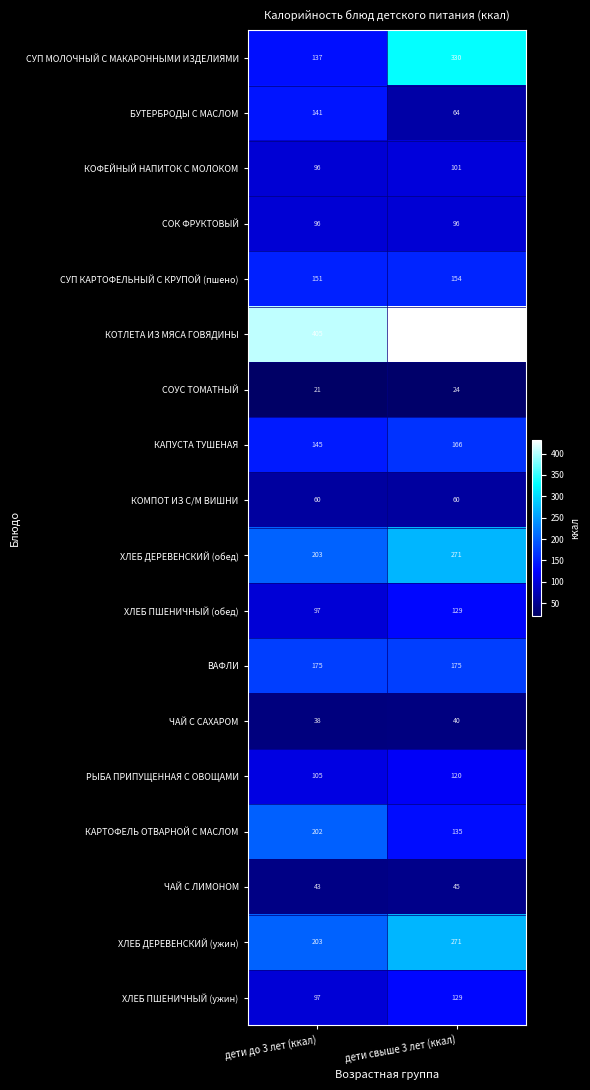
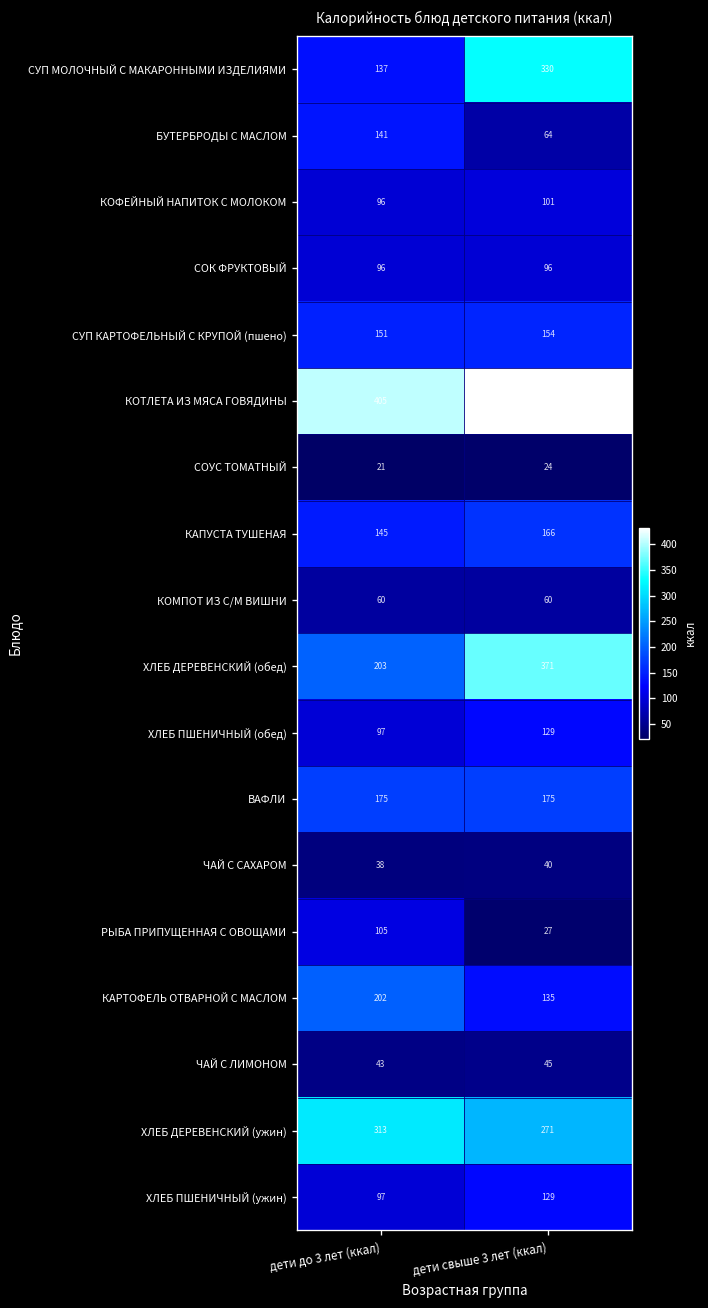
  {
    "СУП МОЛОЧНЫЙ С МАКАРОННЫМИ ИЗДЕЛИЯМИ": {
      "дети до 3 лет (ккал)": 137,
      "дети свыше 3 лет (ккал)": 330
    },
    "БУТЕРБРОДЫ С МАСЛОМ": {
      "дети до 3 лет (ккал)": 141,
      "дети свыше 3 лет (ккал)": 64
    },
    "КОФЕЙНЫЙ НАПИТОК С МОЛОКОМ": {
      "дети до 3 лет (ккал)": 96,
      "дети свыше 3 лет (ккал)": 101
    },
    "СОК ФРУКТОВЫЙ": {
      "дети до 3 лет (ккал)": 96,
      "дети свыше 3 лет (ккал)": 96
    },
    "СУП КАРТОФЕЛЬНЫЙ С КРУПОЙ (пшено)": {
      "дети до 3 лет (ккал)": 151,
      "дети свыше 3 лет (ккал)": 154
    },
    "КОТЛЕТА ИЗ МЯСА ГОВЯДИНЫ": {
      "дети до 3 лет (ккал)": 405
    },
    "СОУС ТОМАТНЫЙ": {
      "дети до 3 лет (ккал)": 21,
      "дети свыше 3 лет (ккал)": 24
    },
    "КАПУСТА ТУШЕНАЯ": {
      "дети до 3 лет (ккал)": 145,
      "дети свыше 3 лет (ккал)": 166
    },
    "КОМПОТ ИЗ С/М ВИШНИ": {
      "дети до 3 лет (ккал)": 60,
      "дети свыше 3 лет (ккал)": 60
    },
    "ХЛЕБ ДЕРЕВЕНСКИЙ (обед)": {
      "дети до 3 лет (ккал)": 203,
-     "дети свыше 3 лет (ккал)": 271
+     "дети свыше 3 лет (ккал)": 371
    },
    "ХЛЕБ ПШЕНИЧНЫЙ (обед)": {
      "дети до 3 лет (ккал)": 97,
      "дети свыше 3 лет (ккал)": 129
    },
    "ВАФЛИ": {
      "дети до 3 лет (ккал)": 175,
      "дети свыше 3 лет (ккал)": 175
    },
    "ЧАЙ С САХАРОМ": {
      "дети до 3 лет (ккал)": 38,
      "дети свыше 3 лет (ккал)": 40
    },
    "РЫБА ПРИПУЩЕННАЯ С ОВОЩАМИ": {
      "дети до 3 лет (ккал)": 105,
-     "дети свыше 3 лет (ккал)": 120
+     "дети свыше 3 лет (ккал)": 27
    },
    "КАРТОФЕЛЬ ОТВАРНОЙ С МАСЛОМ": {
      "дети до 3 лет (ккал)": 202,
      "дети свыше 3 лет (ккал)": 135
    },
    "ЧАЙ С ЛИМОНОМ": {
      "дети до 3 лет (ккал)": 43,
      "дети свыше 3 лет (ккал)": 45
    },
    "ХЛЕБ ДЕРЕВЕНСКИЙ (ужин)": {
-     "дети до 3 лет (ккал)": 203,
+     "дети до 3 лет (ккал)": 313,
      "дети свыше 3 лет (ккал)": 271
    },
    "ХЛЕБ ПШЕНИЧНЫЙ (ужин)": {
      "дети до 3 лет (ккал)": 97,
      "дети свыше 3 лет (ккал)": 129
    }
  }
